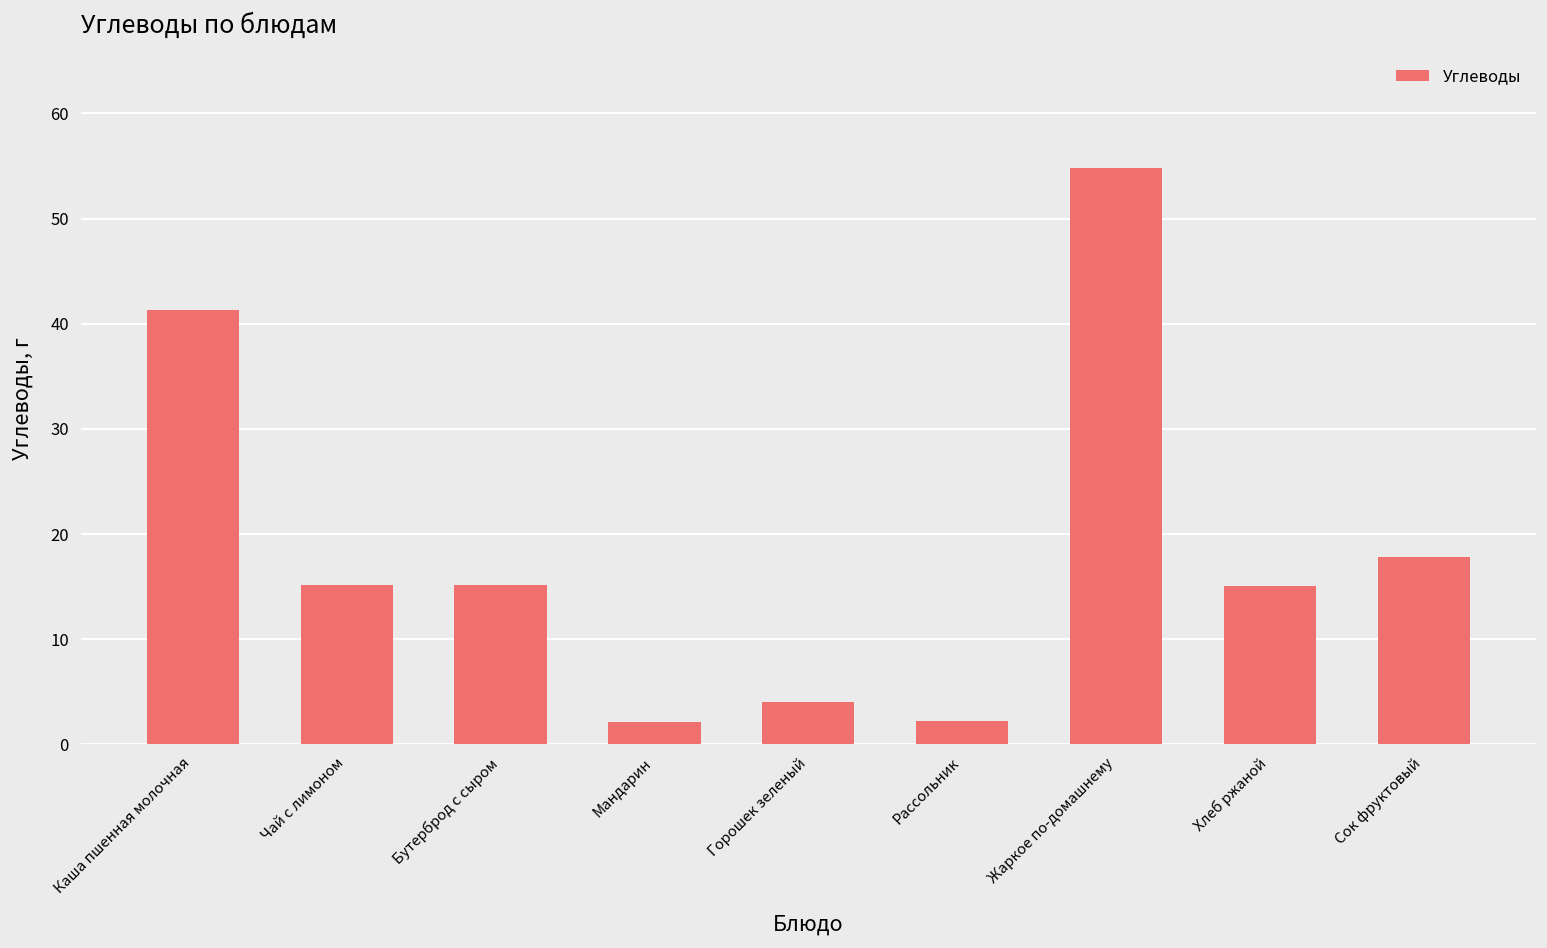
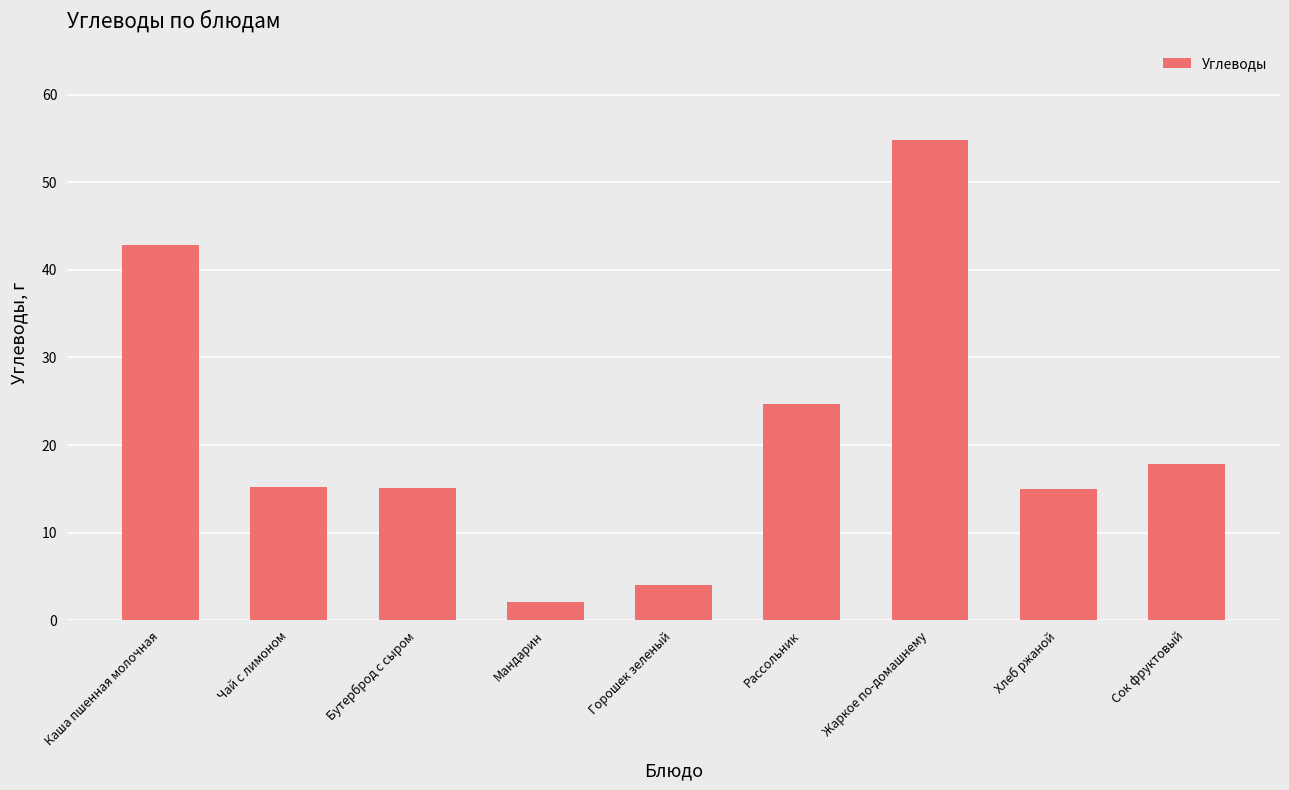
  {
-   "Каша пшенная молочная": 41,
+   "Каша пшенная молочная": 43,
    "Чай с лимоном": 15,
    "Бутерброд с сыром": 15,
    "Мандарин": 2,
    "Горошек зеленый": 4,
-   "Рассольник": 2,
+   "Рассольник": 25,
    "Жаркое по-домашнему": 55,
    "Хлеб ржаной": 15,
    "Сок фруктовый": 18
  }
